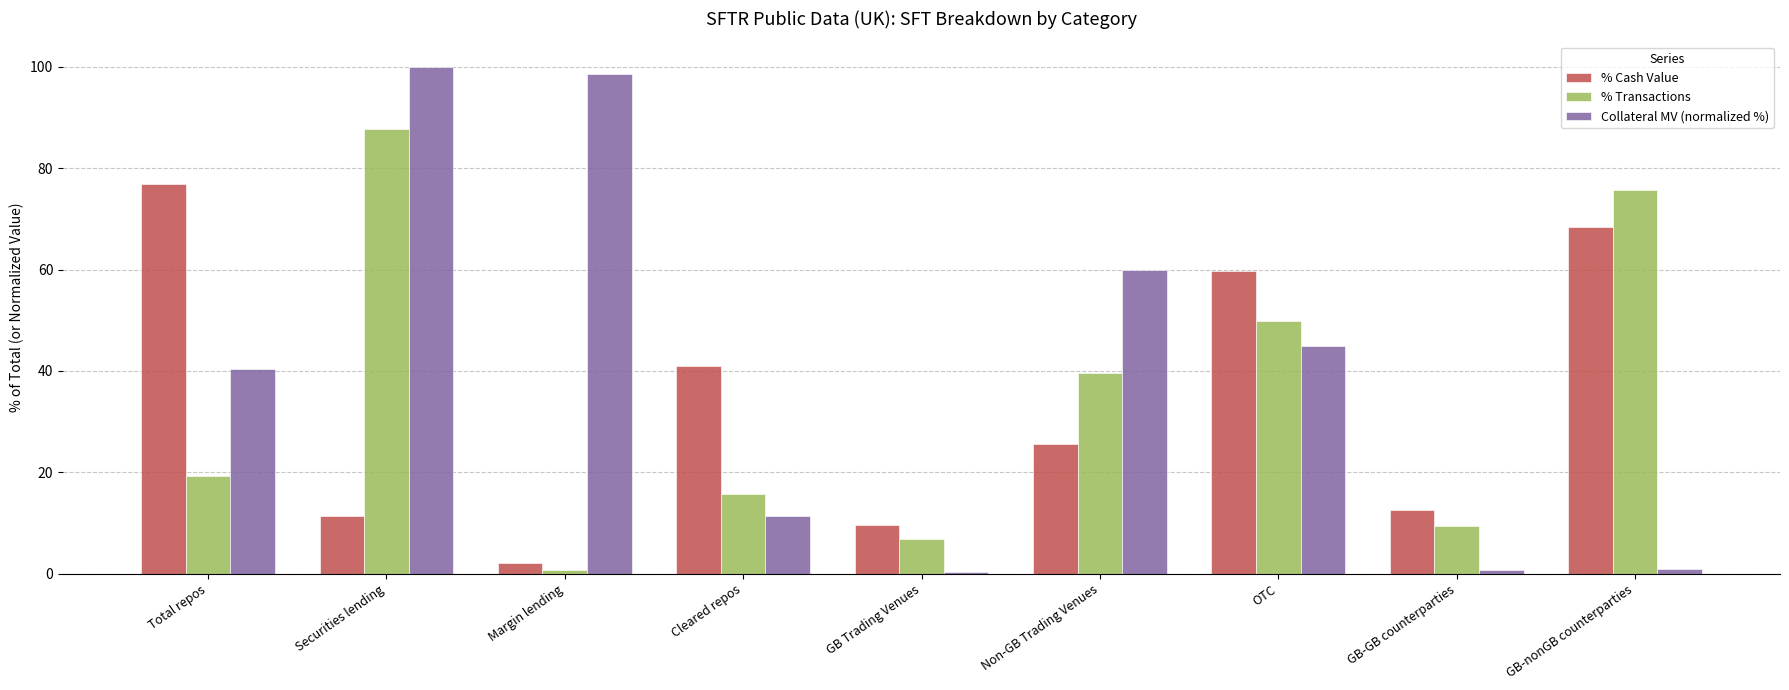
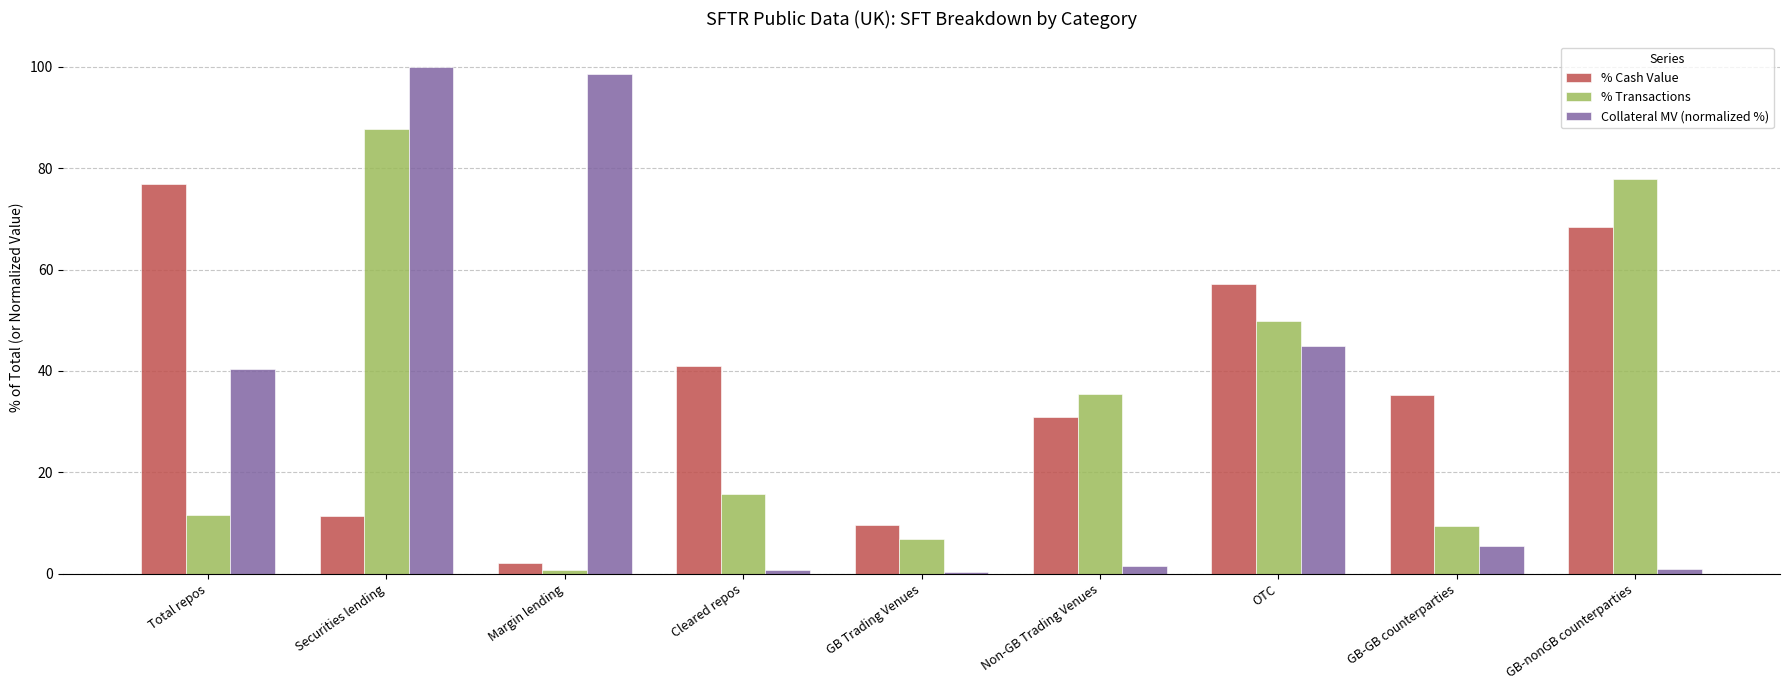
  {
    "% Cash Value": {
      "Total repos": 77,
      "Securities lending": 11,
      "Margin lending": 2,
      "Cleared repos": 41,
      "GB Trading Venues": 10,
-     "Non-GB Trading Venues": 26,
-     "OTC": 60,
-     "GB-GB counterparties": 13,
+     "Non-GB Trading Venues": 31,
+     "OTC": 57,
+     "GB-GB counterparties": 35,
      "GB-nonGB counterparties": 68
    },
    "% Transactions": {
-     "Total repos": 19,
+     "Total repos": 12,
      "Securities lending": 88,
      "Margin lending": 1,
      "Cleared repos": 16,
      "GB Trading Venues": 7,
-     "Non-GB Trading Venues": 40,
+     "Non-GB Trading Venues": 36,
      "OTC": 50,
      "GB-GB counterparties": 9,
-     "GB-nonGB counterparties": 76
+     "GB-nonGB counterparties": 78
    },
    "Collateral MV (normalized %)": {
      "Total repos": 40,
      "Securities lending": 100,
      "Margin lending": 99,
-     "Cleared repos": 11,
-     "Non-GB Trading Venues": 60,
+     "Cleared repos": 1,
+     "Non-GB Trading Venues": 2,
      "OTC": 45,
-     "GB-GB counterparties": 1,
+     "GB-GB counterparties": 5,
      "GB-nonGB counterparties": 1
    }
  }
